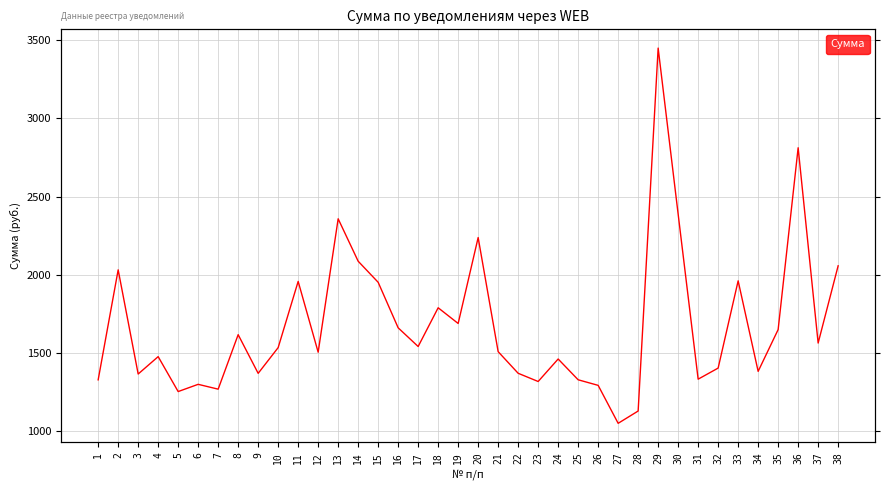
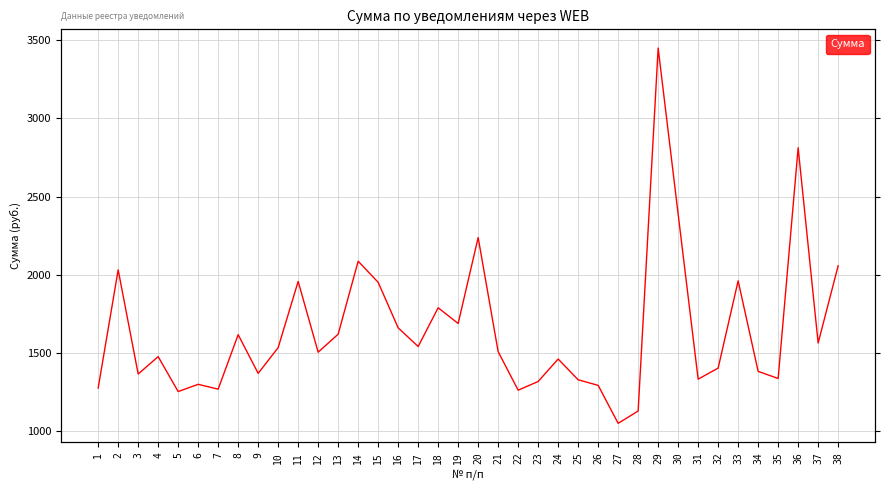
  {
-   "1": 1330,
+   "1": 1280,
    "2": 2030,
    "3": 1360,
    "4": 1480,
    "5": 1250,
    "6": 1300,
    "7": 1270,
    "8": 1620,
    "9": 1370,
    "10": 1530,
    "11": 1960,
    "12": 1500,
-   "13": 2360,
+   "13": 1620,
    "14": 2090,
    "15": 1950,
    "16": 1660,
    "17": 1540,
    "18": 1790,
    "19": 1690,
    "20": 2240,
    "21": 1510,
-   "22": 1370,
+   "22": 1260,
    "23": 1320,
    "24": 1460,
    "25": 1330,
    "26": 1290,
    "27": 1050,
    "28": 1130,
    "29": 3450,
    "30": 2390,
    "31": 1330,
    "32": 1400,
    "33": 1960,
    "34": 1380,
-   "35": 1650,
+   "35": 1340,
    "36": 2810,
    "37": 1560,
    "38": 2060
  }
